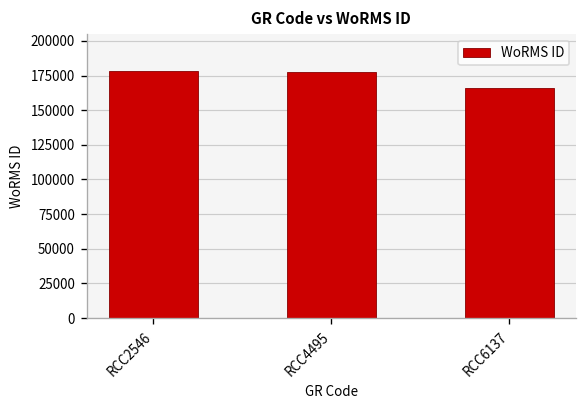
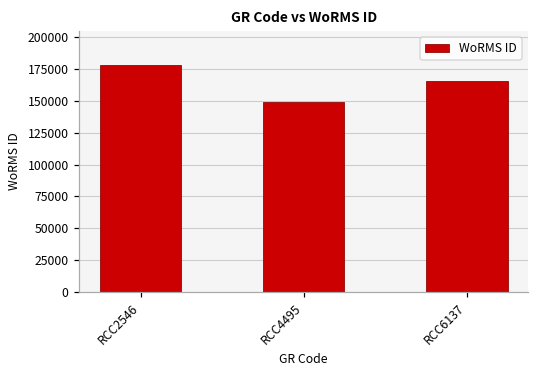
  {
    "RCC2546": 178000,
-   "RCC4495": 177000,
+   "RCC4495": 149000,
    "RCC6137": 166000
  }
